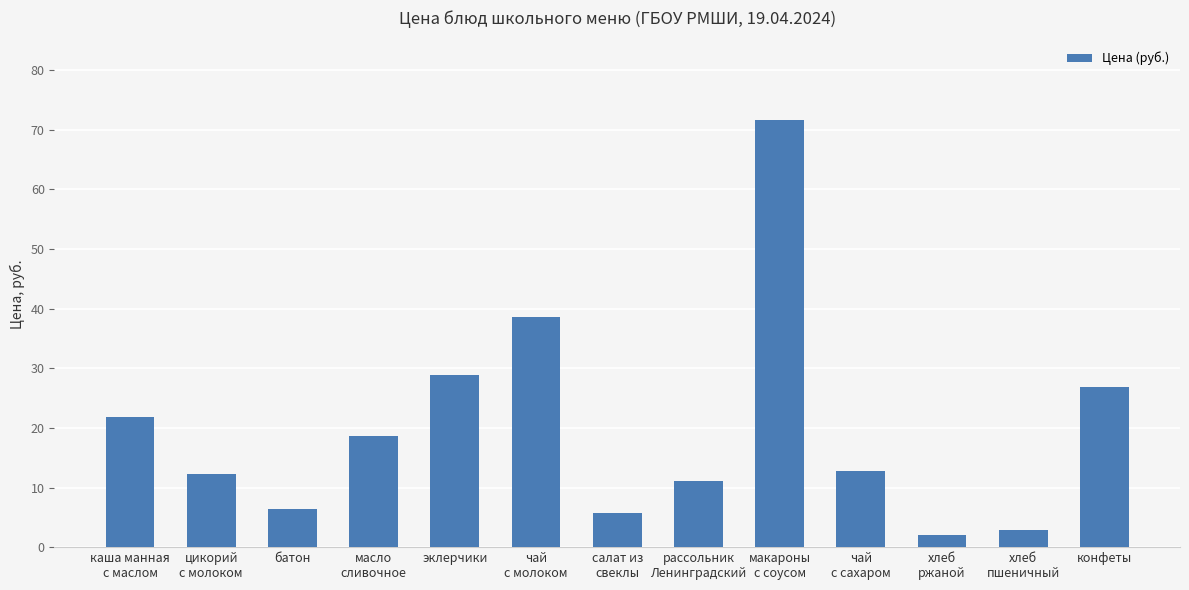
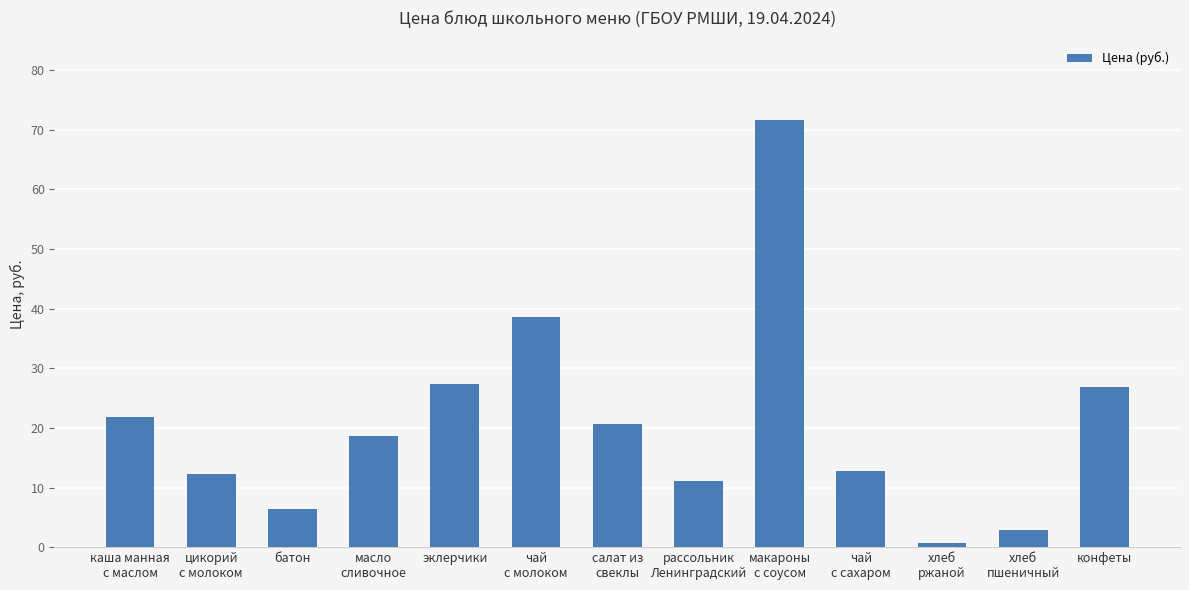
  {
    "каша манная с маслом": 22,
    "цикорий с молоком": 12,
    "батон": 6,
    "масло сливочное": 19,
-   "эклерчики": 29,
+   "эклерчики": 27,
    "чай с молоком": 39,
-   "салат из свеклы": 6,
+   "салат из свеклы": 21,
    "рассольник Ленинградский": 11,
    "макароны с соусом": 72,
    "чай с сахаром": 13,
-   "хлеб ржаной": 2,
+   "хлеб ржаной": 1,
    "хлеб пшеничный": 3,
    "конфеты": 27
  }
